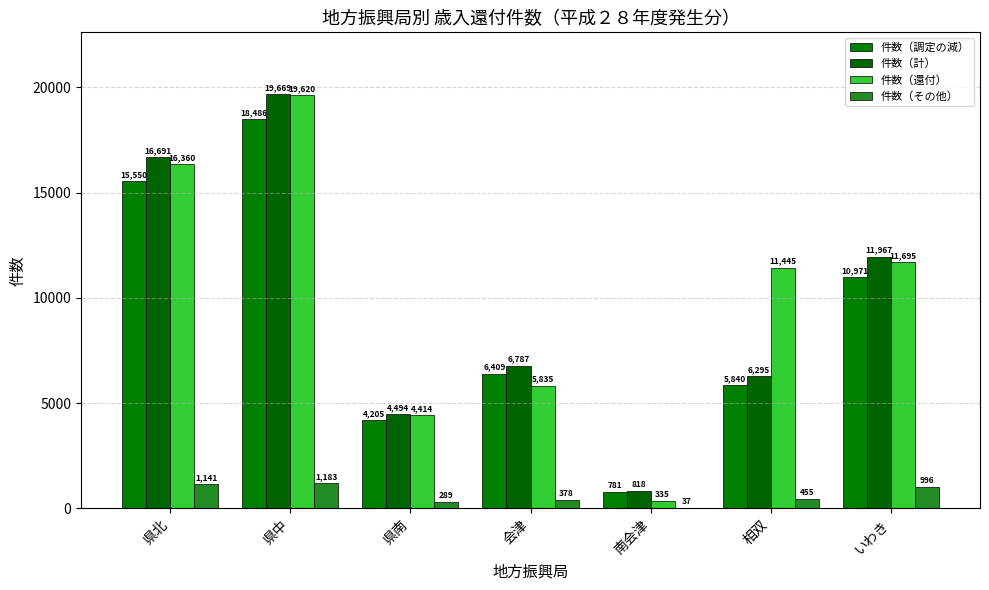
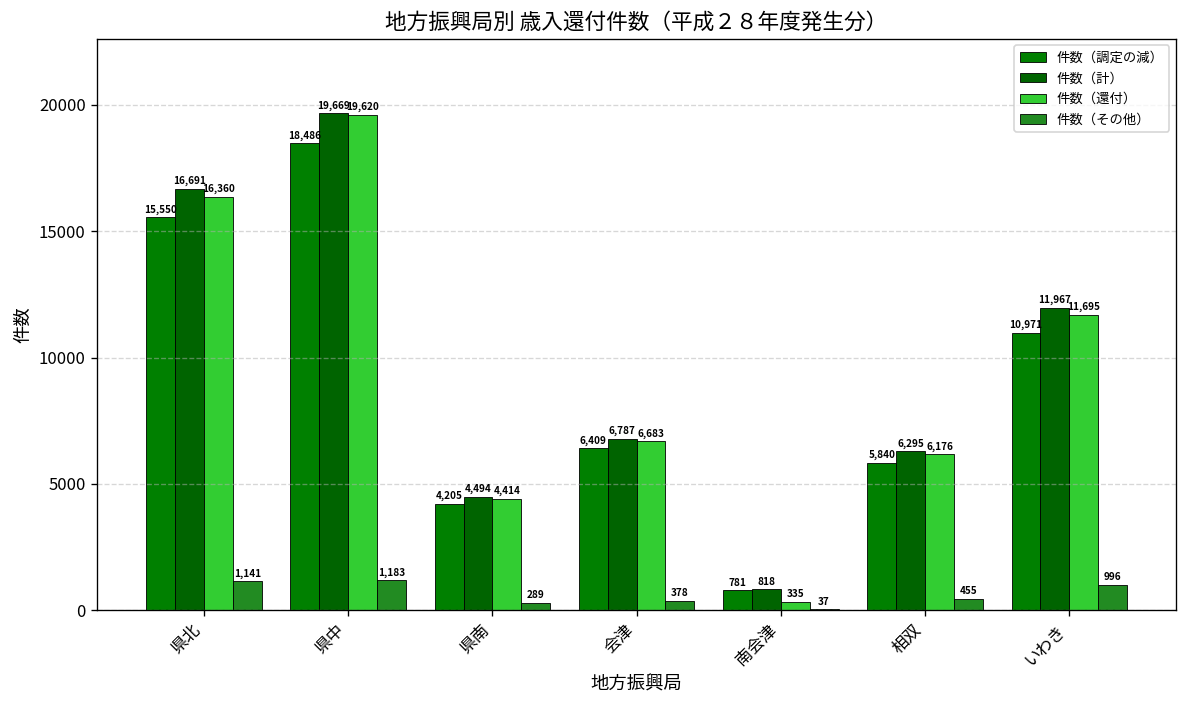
  {
    "件数（還付）": {
      "県北": "16,360",
      "県中": "19,620",
      "県南": "4,414",
-     "会津": "5,835",
+     "会津": "6,683",
      "南会津": "335",
-     "相双": "11,445",
+     "相双": "6,176",
      "いわき": "11,695"
    }
  }
